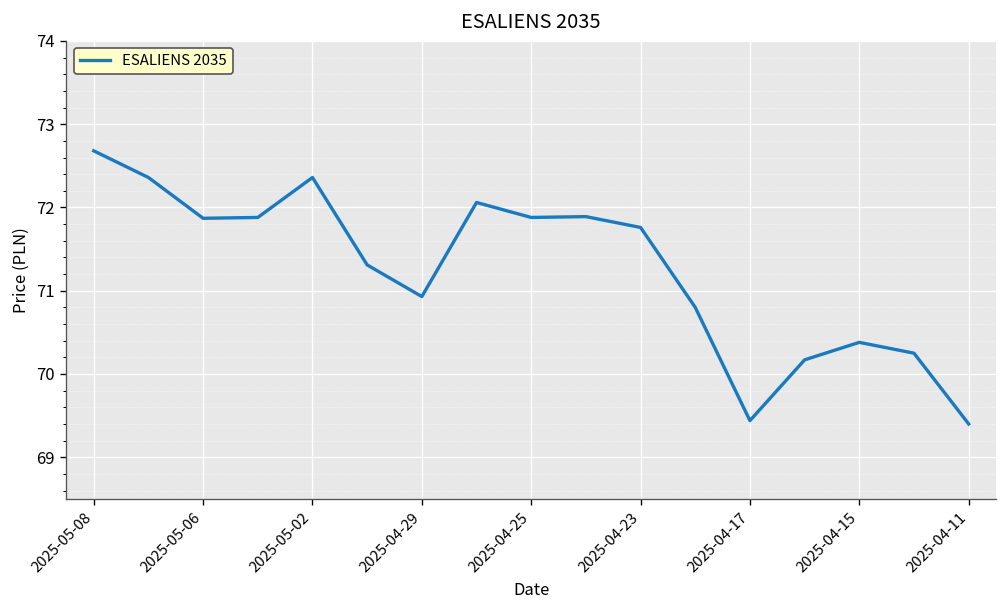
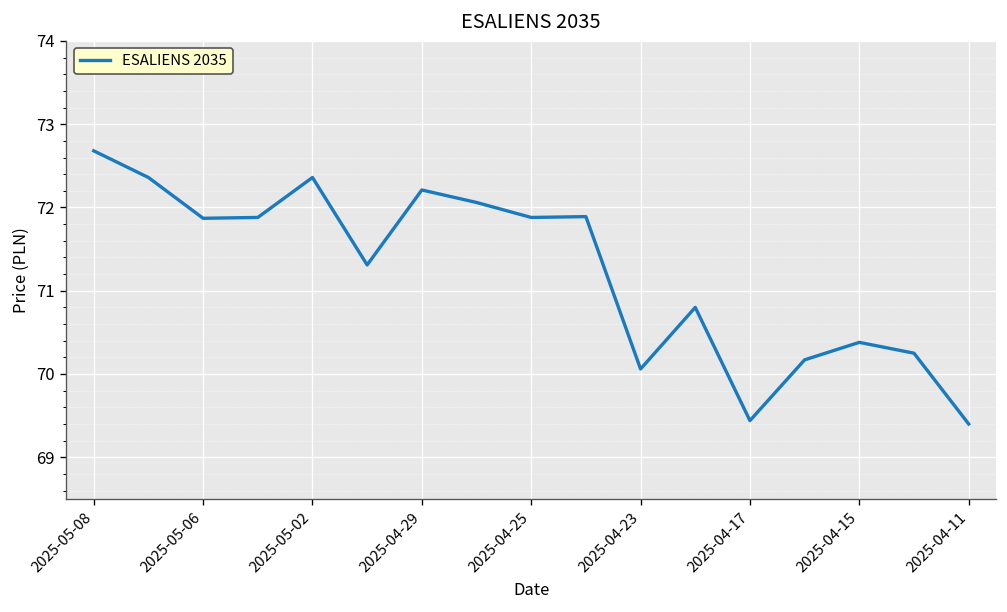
  {
    "2025-05-08": 72.7,
    "2025-05-06": 71.9,
    "2025-05-02": 72.4,
-   "2025-04-29": 70.9,
+   "2025-04-29": 72.2,
    "2025-04-25": 71.9,
-   "2025-04-23": 71.8,
+   "2025-04-23": 70.1,
    "2025-04-17": 69.4,
    "2025-04-15": 70.4,
    "2025-04-11": 69.4
  }
